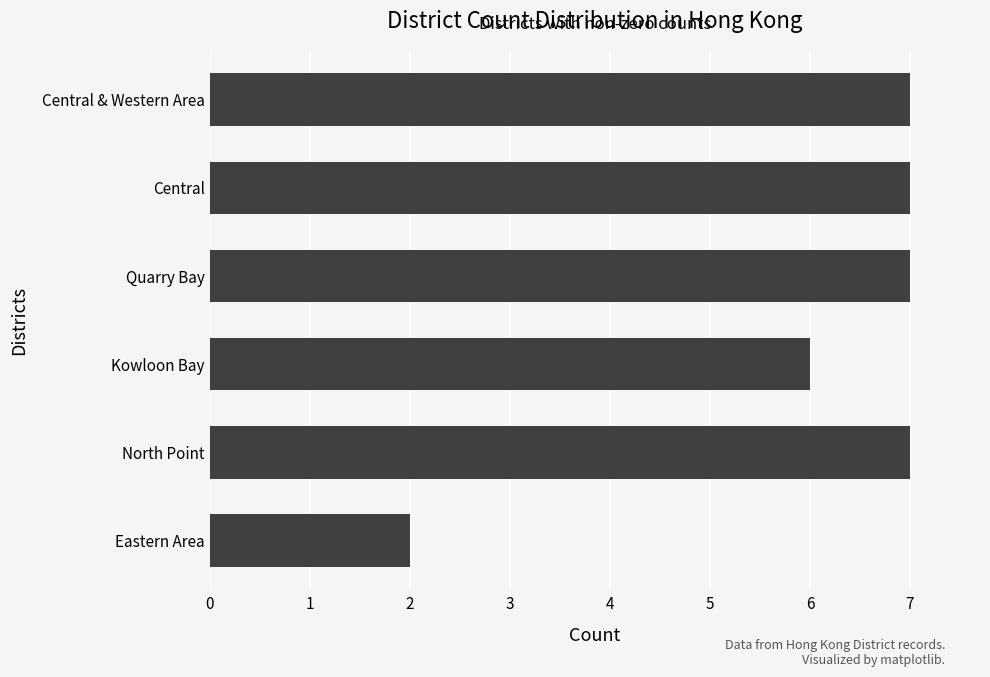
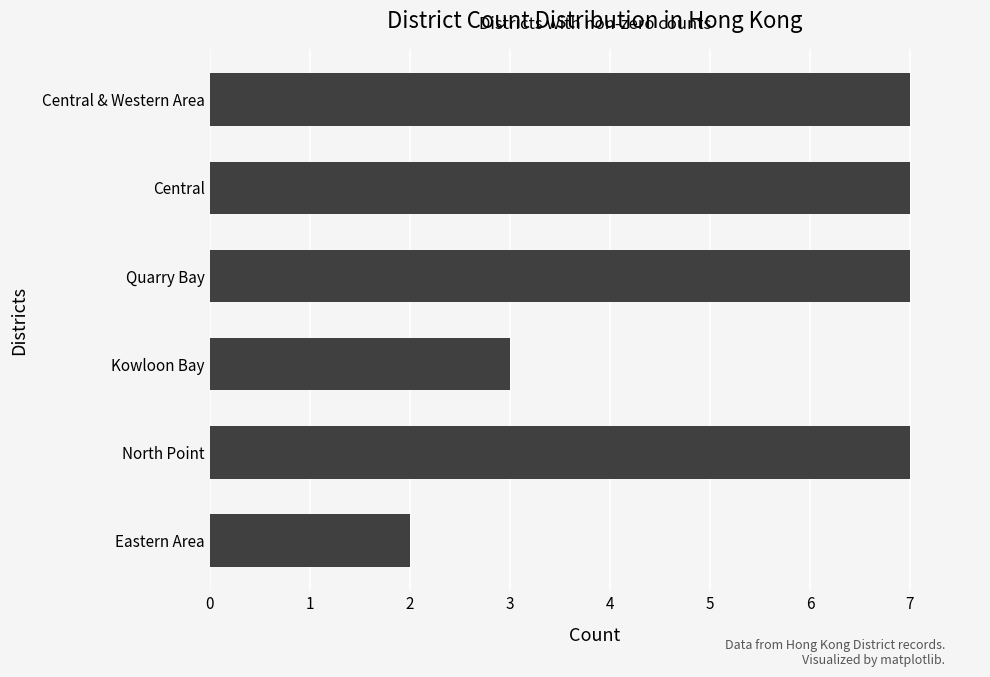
  {
    "Central & Western Area": 7,
    "Central": 7,
    "Quarry Bay": 7,
-   "Kowloon Bay": 6,
+   "Kowloon Bay": 3,
    "North Point": 7,
    "Eastern Area": 2
  }
